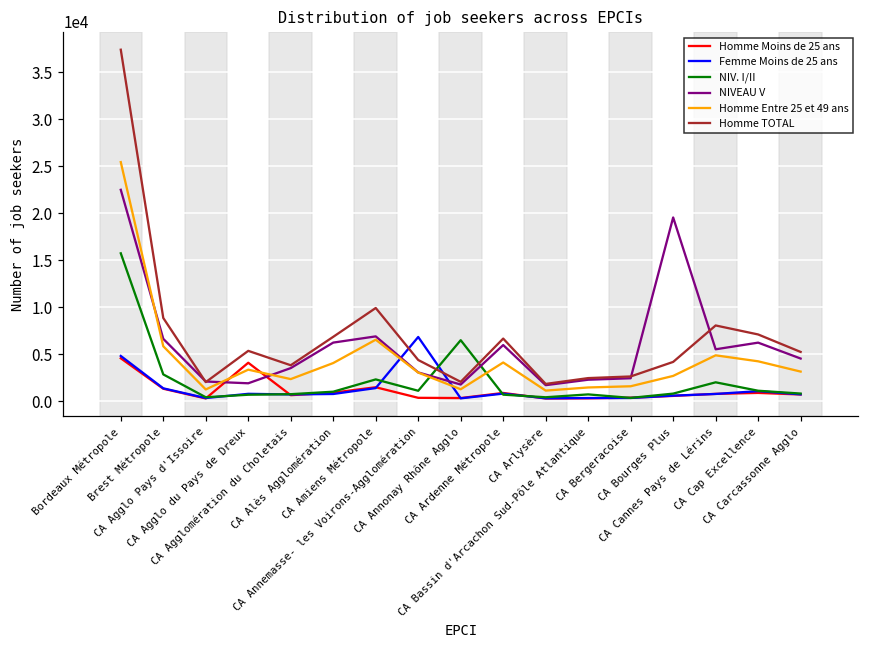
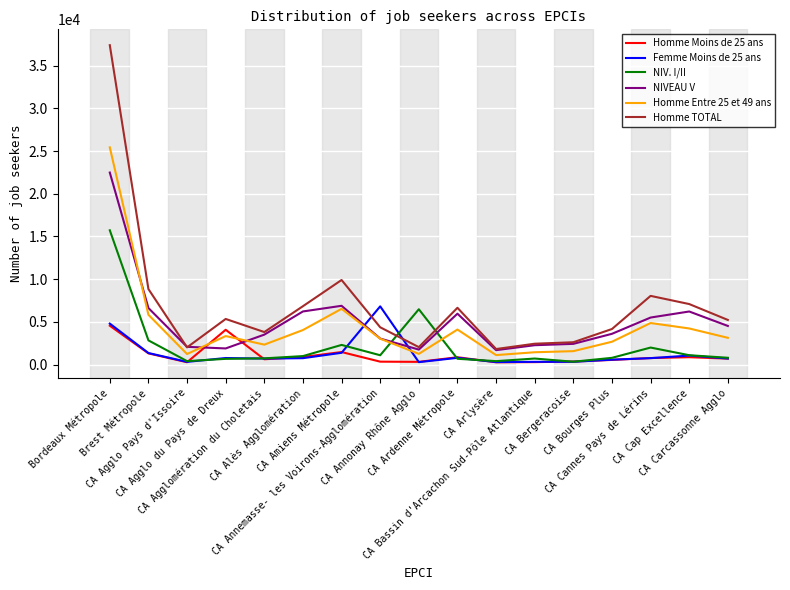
  {
    "Homme Moins de 25 ans": {
      "CA Agglo du Pays de Dreux": 4000,
      "CA Annemasse- les Voirons-Agglomération": 0
    },
    "Femme Moins de 25 ans": {
      "CA Annemasse- les Voirons-Agglomération": 7000
    },
    "NIV. I/II": {
      "Bordeaux Métropole": 16000,
      "Brest Métropole": 3000,
      "CA Amiens Métropole": 2000,
      "CA Annemasse- les Voirons-Agglomération": 1000,
      "CA Annonay Rhône Agglo": 6000,
      "CA Bassin d'Arcachon Sud-Pôle Atlantique": 1000,
      "CA Cannes Pays de Lérins": 2000
    },
    "NIVEAU V": {
      "Bordeaux Métropole": 22000,
      "Brest Métropole": 7000,
      "CA Agglo du Pays de Dreux": 2000,
      "CA Agglomération du Choletais": 4000,
      "CA Alès Agglomération": 6000,
      "CA Amiens Métropole": 7000,
      "CA Ardenne Métropole": 6000,
-     "CA Bourges Plus": 20000,
+     "CA Bourges Plus": 4000,
      "CA Cannes Pays de Lérins": 6000,
      "CA Cap Excellence": 6000,
      "CA Carcassonne Agglo": 5000
    },
    "Homme Entre 25 et 49 ans": {
      "Bordeaux Métropole": 25000,
      "Brest Métropole": 6000,
      "CA Agglo Pays d'Issoire": 1000,
      "CA Agglo du Pays de Dreux": 3000,
      "CA Agglomération du Choletais": 2000,
      "CA Alès Agglomération": 4000,
      "CA Amiens Métropole": 7000,
      "CA Annonay Rhône Agglo": 1000,
      "CA Ardenne Métropole": 4000,
      "CA Arlysère": 1000,
      "CA Bassin d'Arcachon Sud-Pôle Atlantique": 1000,
      "CA Bergeracoise": 2000,
      "CA Bourges Plus": 3000,
      "CA Cannes Pays de Lérins": 5000,
      "CA Cap Excellence": 4000,
      "CA Carcassonne Agglo": 3000
    },
    "Homme TOTAL": {
      "Bordeaux Métropole": 37000,
      "Brest Métropole": 9000,
      "CA Agglo du Pays de Dreux": 5000,
      "CA Agglomération du Choletais": 4000,
      "CA Alès Agglomération": 7000,
      "CA Amiens Métropole": 10000,
      "CA Annemasse- les Voirons-Agglomération": 4000,
      "CA Ardenne Métropole": 7000,
      "CA Bourges Plus": 4000,
      "CA Cannes Pays de Lérins": 8000,
      "CA Cap Excellence": 7000,
      "CA Carcassonne Agglo": 5000
    }
  }
